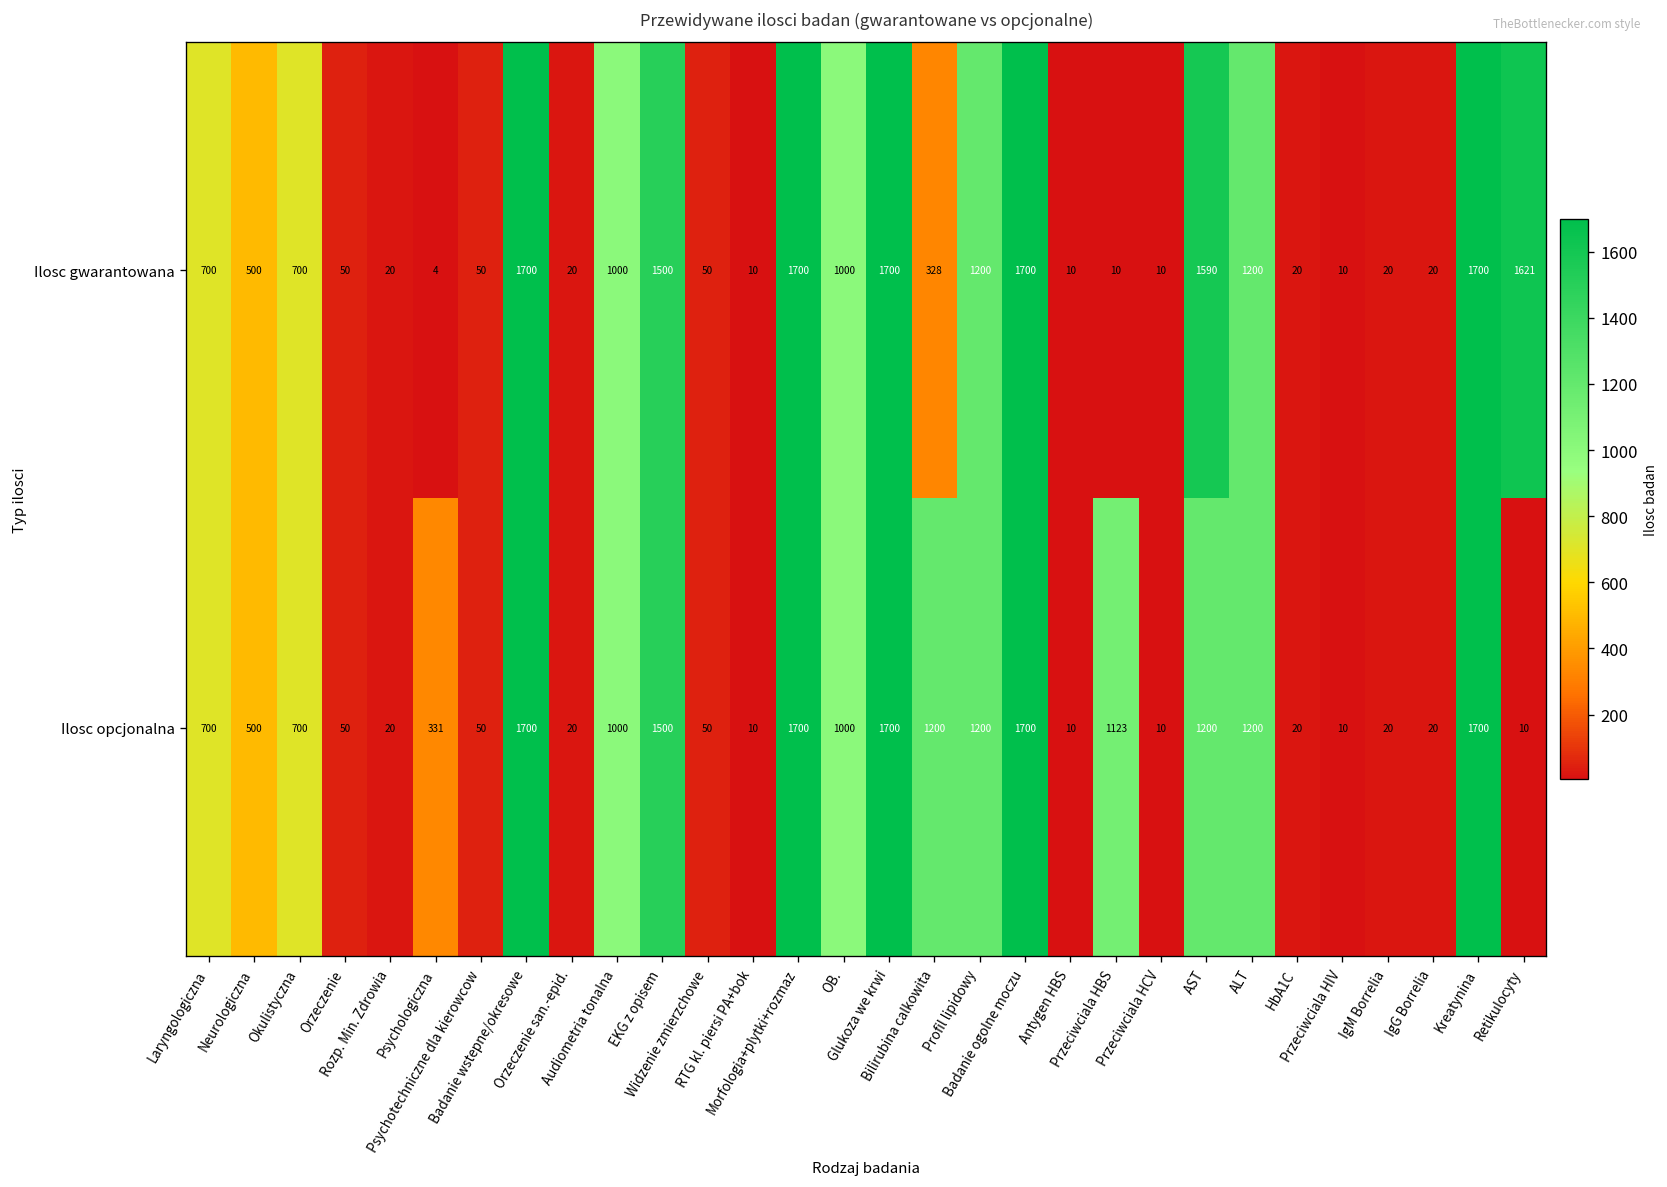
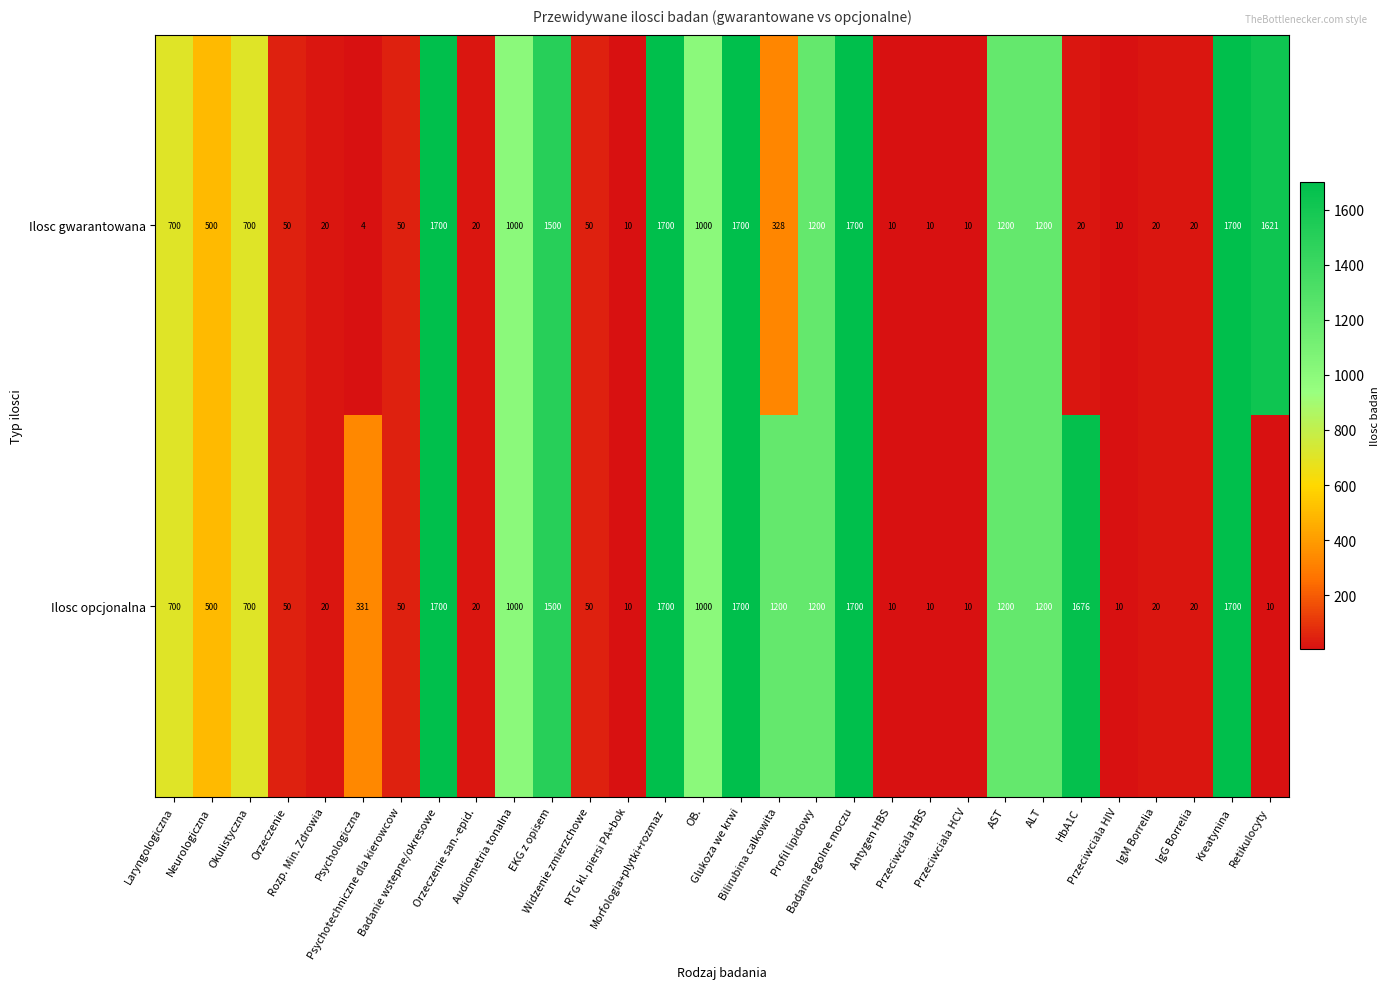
  {
    "Ilosc gwarantowana": {
      "Laryngologiczna": 700,
      "Neurologiczna": 500,
      "Okulistyczna": 700,
      "Orzeczenie": 50,
      "Rozp. Min. Zdrowia": 20,
      "Psychologiczna": 4,
      "Psychotechniczne dla kierowcow": 50,
      "Badanie wstepne/okresowe": 1700,
      "Orzeczenie san.-epid.": 20,
      "Audiometria tonalna": 1000,
      "EKG z opisem": 1500,
      "Widzenie zmierzchowe": 50,
      "RTG kl. piersi PA+bok": 10,
      "Morfologia+plytki+rozmaz": 1700,
      "OB.": 1000,
      "Glukoza we krwi": 1700,
      "Bilirubina calkowita": 328,
      "Profil lipidowy": 1200,
      "Badanie ogolne moczu": 1700,
      "Antygen HBS": 10,
      "Przeciwciala HBS": 10,
      "Przeciwciala HCV": 10,
-     "AST": 1590,
+     "AST": 1200,
      "ALT": 1200,
      "HbA1C": 20,
      "Przeciwciala HIV": 10,
      "IgM Borrelia": 20,
      "IgG Borrelia": 20,
      "Kreatynina": 1700,
      "Retikulocyty": 1621
    },
    "Ilosc opcjonalna": {
      "Laryngologiczna": 700,
      "Neurologiczna": 500,
      "Okulistyczna": 700,
      "Orzeczenie": 50,
      "Rozp. Min. Zdrowia": 20,
      "Psychologiczna": 331,
      "Psychotechniczne dla kierowcow": 50,
      "Badanie wstepne/okresowe": 1700,
      "Orzeczenie san.-epid.": 20,
      "Audiometria tonalna": 1000,
      "EKG z opisem": 1500,
      "Widzenie zmierzchowe": 50,
      "RTG kl. piersi PA+bok": 10,
      "Morfologia+plytki+rozmaz": 1700,
      "OB.": 1000,
      "Glukoza we krwi": 1700,
      "Bilirubina calkowita": 1200,
      "Profil lipidowy": 1200,
      "Badanie ogolne moczu": 1700,
      "Antygen HBS": 10,
-     "Przeciwciala HBS": 1123,
+     "Przeciwciala HBS": 10,
      "Przeciwciala HCV": 10,
      "AST": 1200,
      "ALT": 1200,
-     "HbA1C": 20,
+     "HbA1C": 1676,
      "Przeciwciala HIV": 10,
      "IgM Borrelia": 20,
      "IgG Borrelia": 20,
      "Kreatynina": 1700,
      "Retikulocyty": 10
    }
  }
